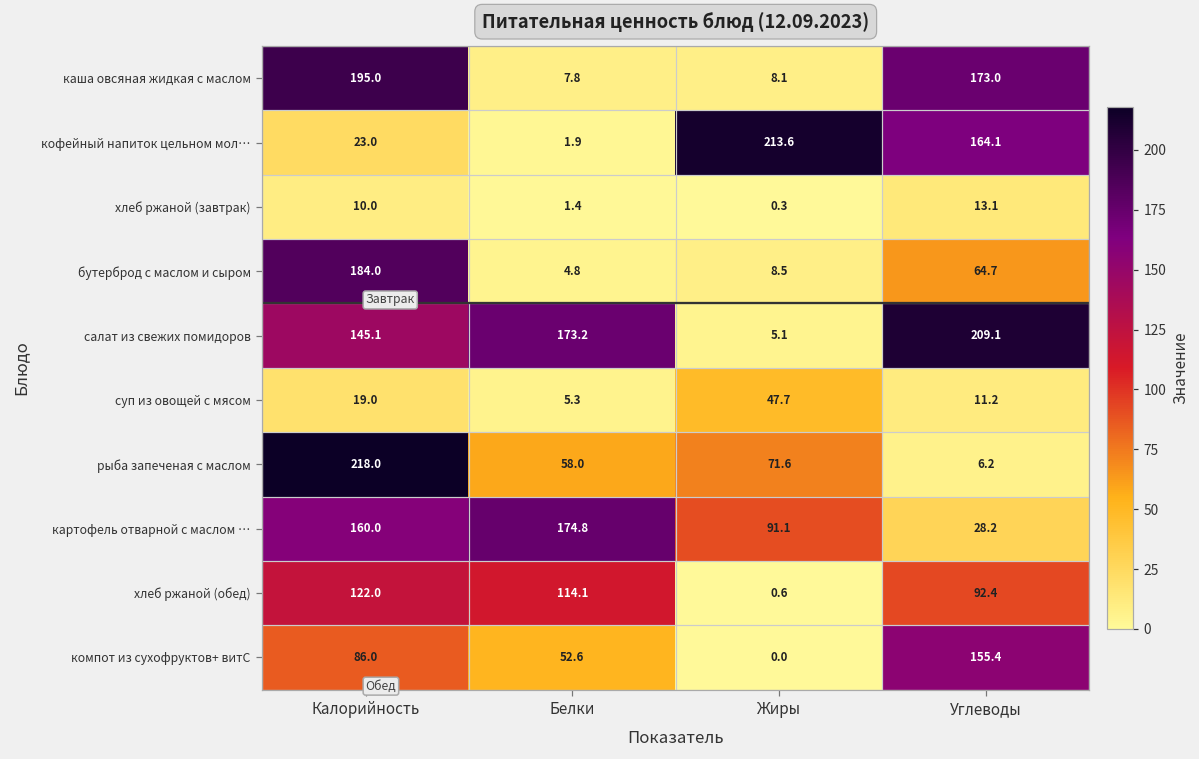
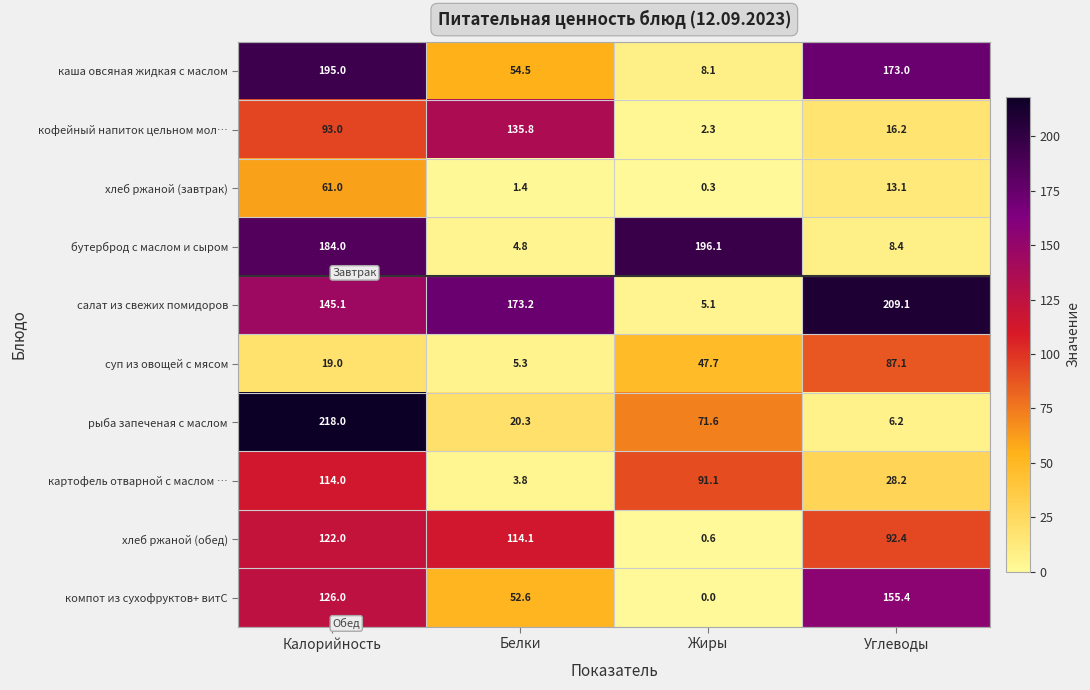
  {
    "каша овсяная жидкая с маслом": {
      "Калорийность": 195.0,
-     "Белки": 7.8,
+     "Белки": 54.5,
      "Жиры": 8.1,
      "Углеводы": 173.0
    },
    "кофейный напиток цельном мол…": {
-     "Калорийность": 23.0,
-     "Белки": 1.9,
-     "Жиры": 213.6,
-     "Углеводы": 164.1
+     "Калорийность": 93.0,
+     "Белки": 135.8,
+     "Жиры": 2.3,
+     "Углеводы": 16.2
    },
    "хлеб ржаной (завтрак)": {
-     "Калорийность": 10.0,
+     "Калорийность": 61.0,
      "Белки": 1.4,
      "Жиры": 0.3,
      "Углеводы": 13.1
    },
    "бутерброд с маслом и сыром": {
      "Калорийность": 184.0,
      "Белки": 4.8,
-     "Жиры": 8.5,
-     "Углеводы": 64.7
+     "Жиры": 196.1,
+     "Углеводы": 8.4
    },
    "салат из свежих помидоров": {
      "Калорийность": 145.1,
      "Белки": 173.2,
      "Жиры": 5.1,
      "Углеводы": 209.1
    },
    "суп из овощей с мясом": {
      "Калорийность": 19.0,
      "Белки": 5.3,
      "Жиры": 47.7,
-     "Углеводы": 11.2
+     "Углеводы": 87.1
    },
    "рыба запеченая с маслом": {
      "Калорийность": 218.0,
-     "Белки": 58.0,
+     "Белки": 20.3,
      "Жиры": 71.6,
      "Углеводы": 6.2
    },
    "картофель отварной с маслом …": {
-     "Калорийность": 160.0,
-     "Белки": 174.8,
+     "Калорийность": 114.0,
+     "Белки": 3.8,
      "Жиры": 91.1,
      "Углеводы": 28.2
    },
    "хлеб ржаной (обед)": {
      "Калорийность": 122.0,
      "Белки": 114.1,
      "Жиры": 0.6,
      "Углеводы": 92.4
    },
    "компот из сухофруктов+ витС": {
-     "Калорийность": 86.0,
+     "Калорийность": 126.0,
      "Белки": 52.6,
      "Жиры": 0.0,
      "Углеводы": 155.4
    }
  }
